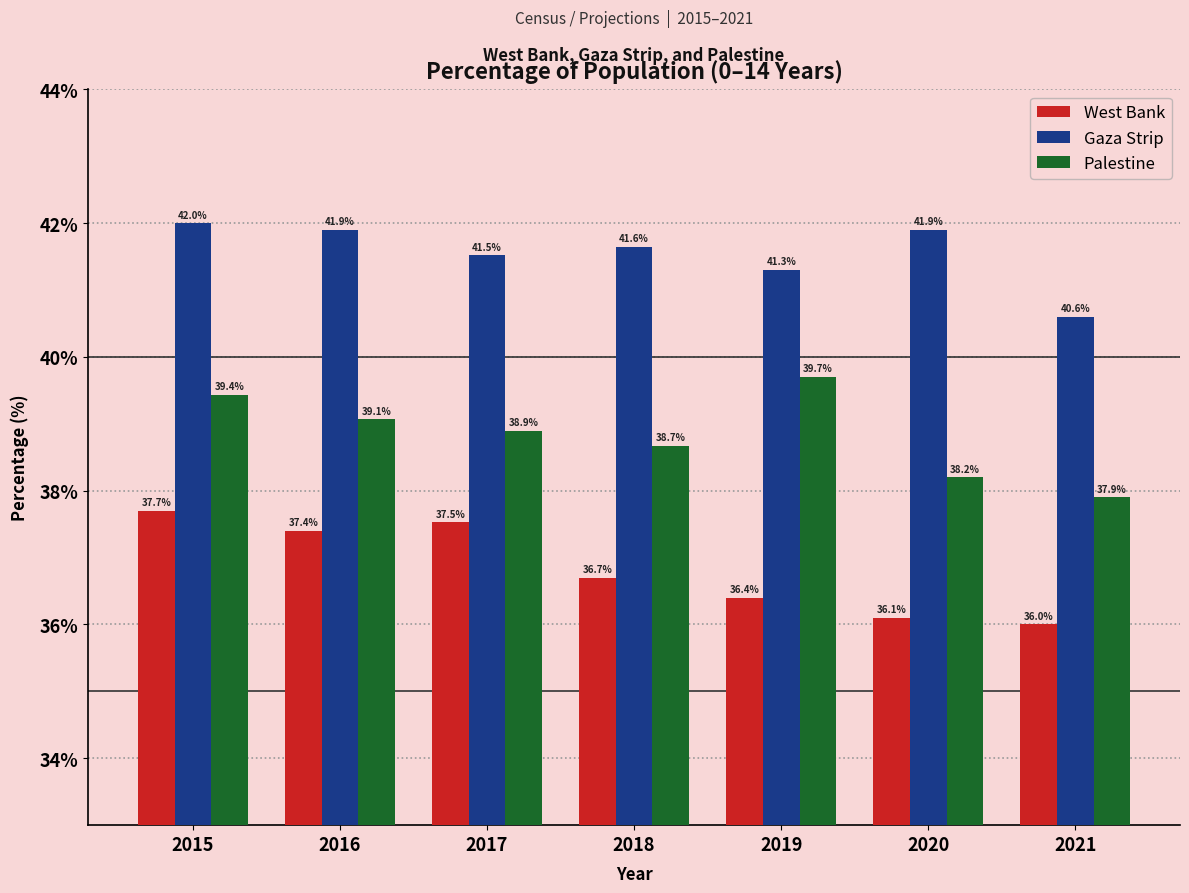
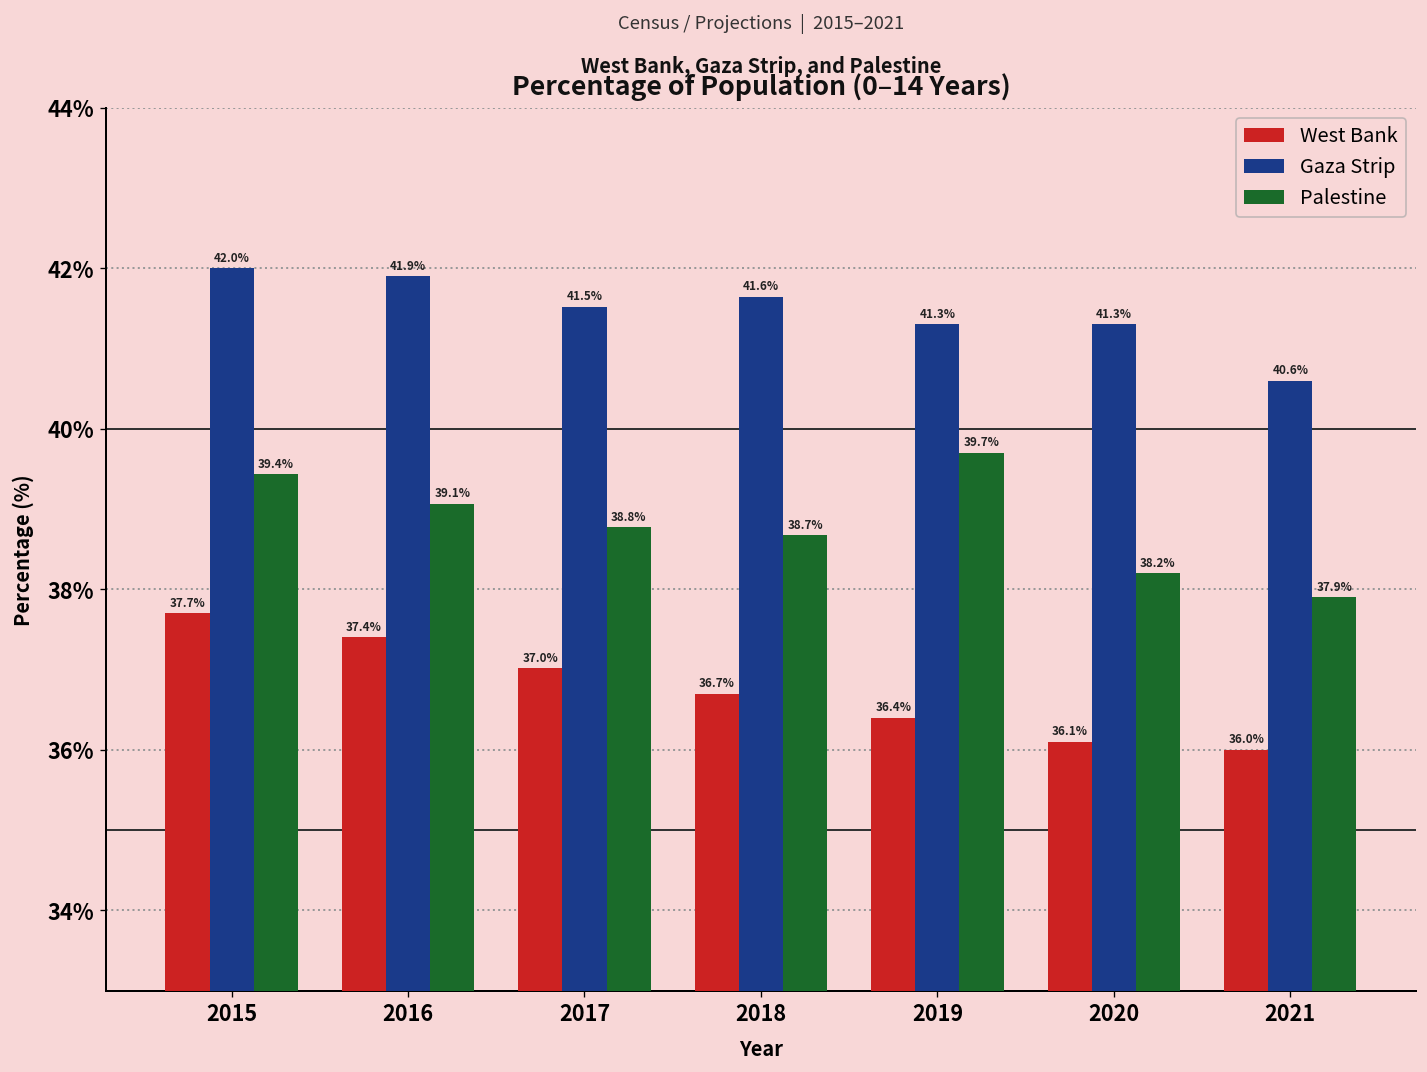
  {
    "West Bank": {
      "2015": "37.7%",
      "2016": "37.4%",
-     "2017": "37.5%",
+     "2017": "37.0%",
      "2018": "36.7%",
      "2019": "36.4%",
      "2020": "36.1%",
      "2021": "36.0%"
    },
    "Gaza Strip": {
      "2015": "42.0%",
      "2016": "41.9%",
      "2017": "41.5%",
      "2018": "41.6%",
      "2019": "41.3%",
-     "2020": "41.9%",
+     "2020": "41.3%",
      "2021": "40.6%"
    },
    "Palestine": {
      "2015": "39.4%",
      "2016": "39.1%",
-     "2017": "38.9%",
+     "2017": "38.8%",
      "2018": "38.7%",
      "2019": "39.7%",
      "2020": "38.2%",
      "2021": "37.9%"
    }
  }
